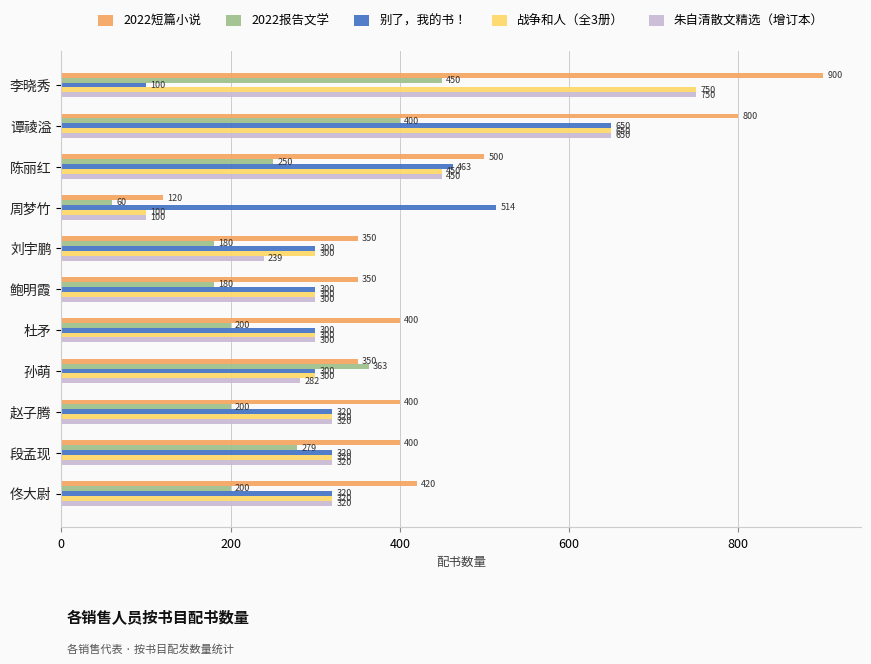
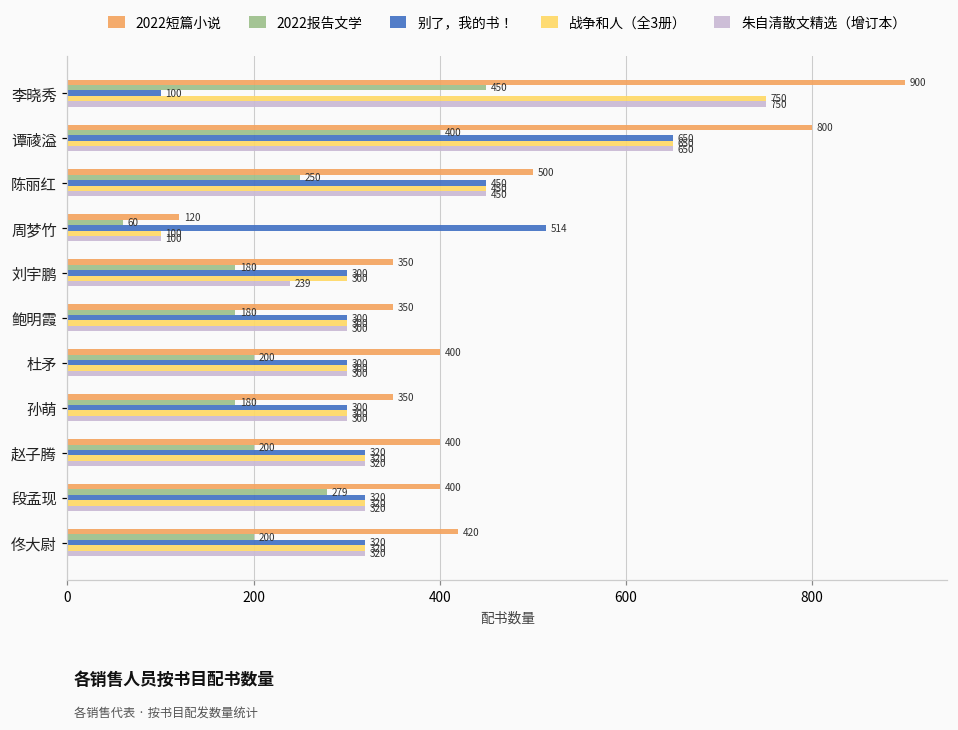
  {
    "2022报告文学": {
      "李晓秀": 450,
      "谭祾溢": 400,
      "陈丽红": 250,
      "周梦竹": 60,
      "刘宇鹏": 180,
      "鲍明霞": 180,
      "杜矛": 200,
-     "孙萌": 363,
+     "孙萌": 180,
      "赵子腾": 200,
      "段孟现": 279,
      "佟大尉": 200
    },
    "别了，我的书！": {
      "李晓秀": 100,
-     "陈丽红": 463,
+     "陈丽红": 450,
      "周梦竹": 514
    },
    "朱自清散文精选（增订本）": {
      "刘宇鹏": 239,
-     "孙萌": 282
+     "孙萌": 300
    }
  }
